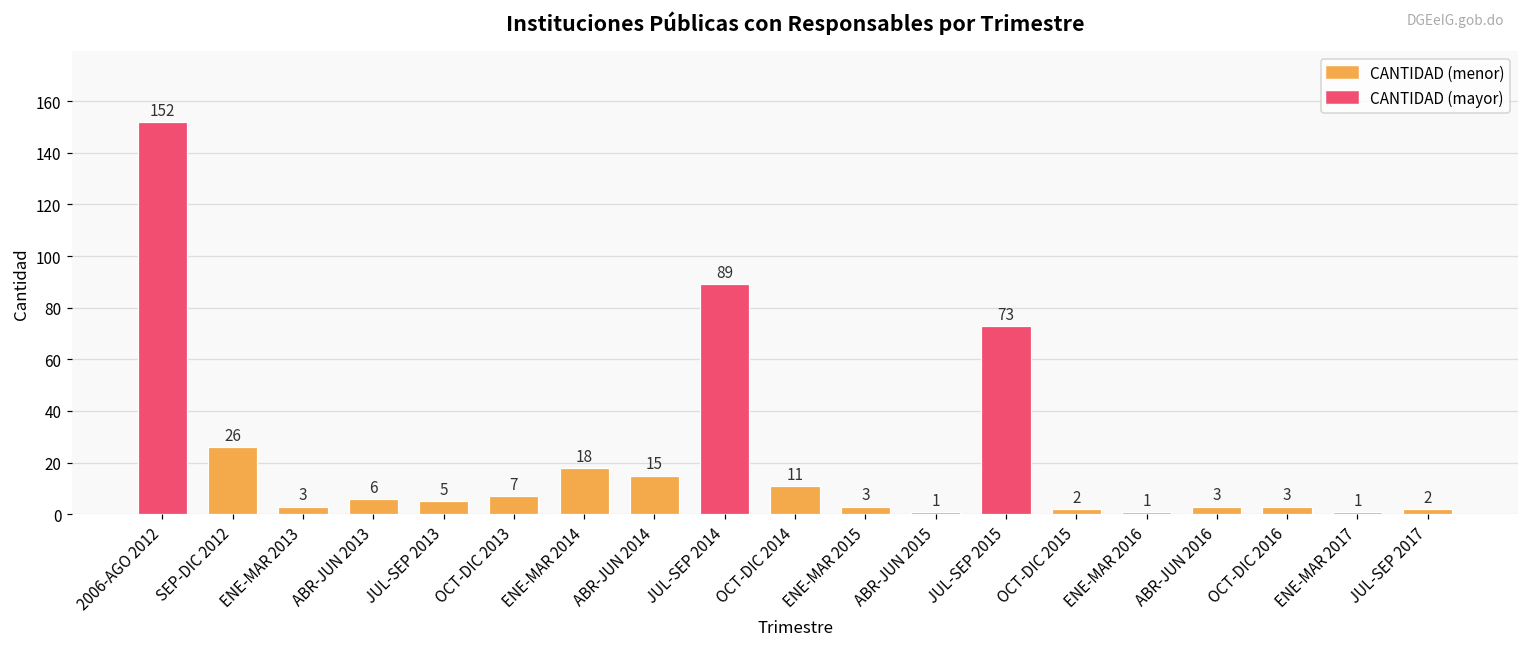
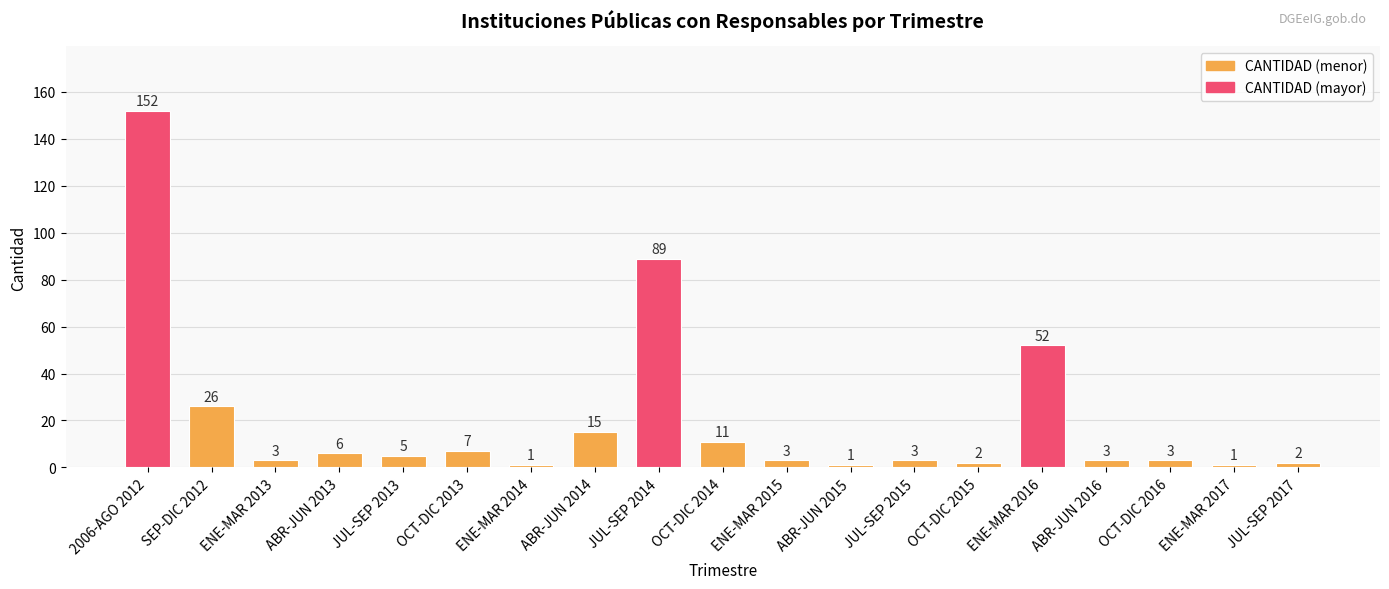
  {
    "2006-AGO 2012": 152,
    "SEP-DIC 2012": 26,
    "ENE-MAR 2013": 3,
    "ABR-JUN 2013": 6,
    "JUL-SEP 2013": 5,
    "OCT-DIC 2013": 7,
-   "ENE-MAR 2014": 18,
+   "ENE-MAR 2014": 1,
    "ABR-JUN 2014": 15,
    "JUL-SEP 2014": 89,
    "OCT-DIC 2014": 11,
    "ENE-MAR 2015": 3,
    "ABR-JUN 2015": 1,
-   "JUL-SEP 2015": 73,
+   "JUL-SEP 2015": 3,
    "OCT-DIC 2015": 2,
-   "ENE-MAR 2016": 1,
+   "ENE-MAR 2016": 52,
    "ABR-JUN 2016": 3,
    "OCT-DIC 2016": 3,
    "ENE-MAR 2017": 1,
    "JUL-SEP 2017": 2
  }
